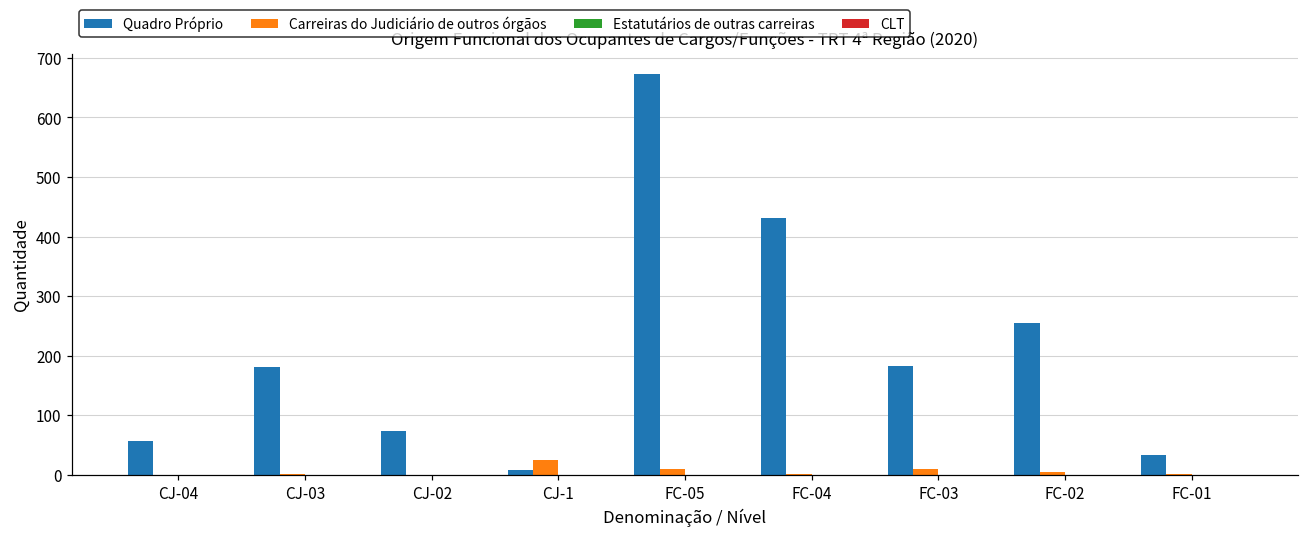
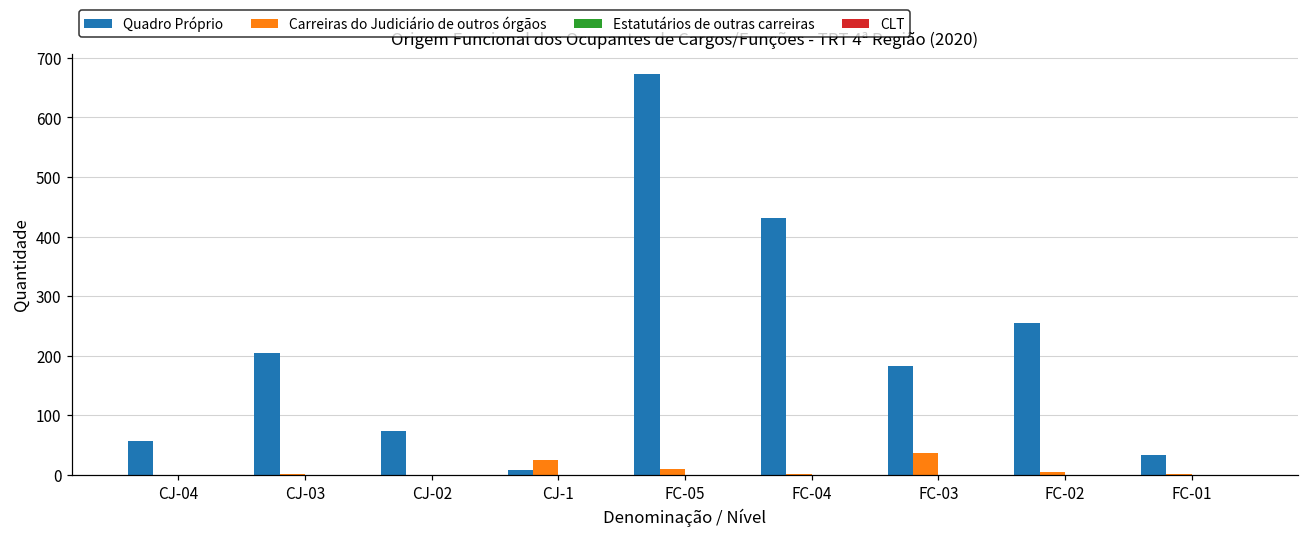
  {
    "Quadro Próprio": {
      "CJ-04": 60,
-     "CJ-03": 180,
+     "CJ-03": 200,
      "CJ-02": 70,
      "CJ-1": 10,
      "FC-05": 670,
      "FC-04": 430,
      "FC-03": 180,
      "FC-02": 260,
      "FC-01": 30
    },
    "Carreiras do Judiciário de outros órgãos": {
      "CJ-04": 0,
      "CJ-02": 0,
      "CJ-1": 30,
      "FC-05": 10,
-     "FC-03": 10
+     "FC-03": 40
    },
    "Estatutários de outras carreiras": {
      "CJ-04": 0,
      "CJ-03": 0,
      "CJ-02": 0,
      "CJ-1": 0,
      "FC-05": 0,
      "FC-04": 0,
      "FC-03": 0,
      "FC-02": 0,
      "FC-01": 0
    },
    "CLT": {
      "CJ-04": 0,
      "CJ-03": 0,
      "CJ-02": 0,
      "CJ-1": 0,
      "FC-05": 0,
      "FC-04": 0,
      "FC-03": 0,
      "FC-02": 0,
      "FC-01": 0
    }
  }
